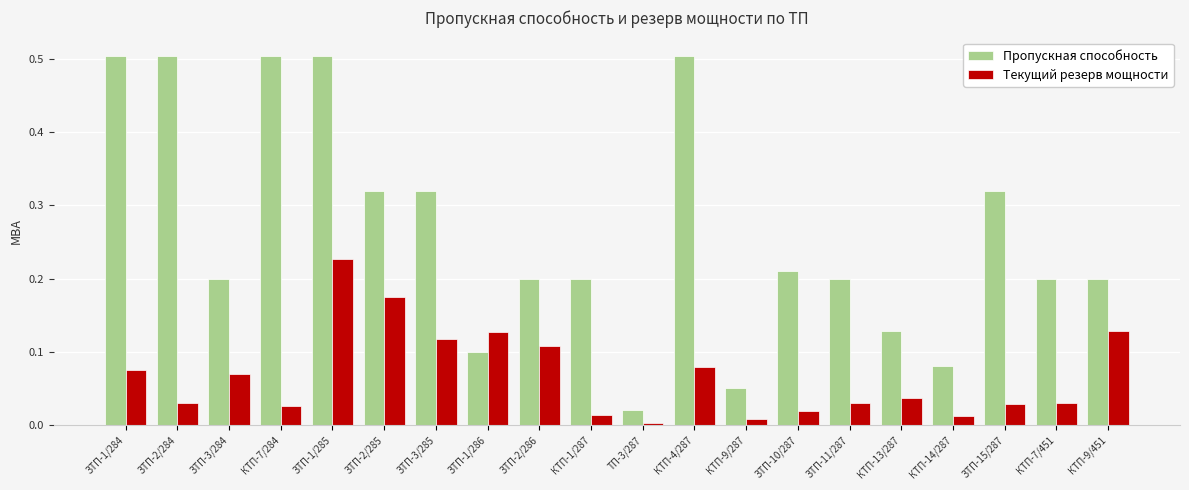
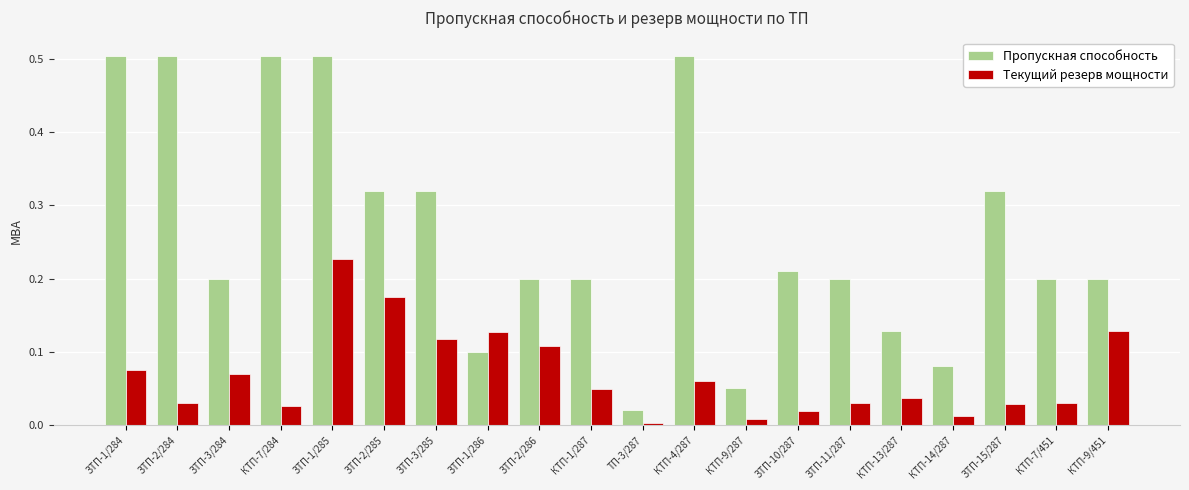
  {
    "Пропускная способность": {
      "ЗТП-1/284": 0.50,
      "ЗТП-2/284": 0.50,
      "ЗТП-3/284": 0.20,
      "КТП-7/284": 0.50,
      "ЗТП-1/285": 0.50,
      "ЗТП-2/285": 0.32,
      "ЗТП-3/285": 0.32,
      "ЗТП-1/286": 0.10,
      "ЗТП-2/286": 0.20,
      "КТП-1/287": 0.20,
      "ТП-3/287": 0.02,
      "КТП-4/287": 0.50,
      "КТП-9/287": 0.05,
      "ЗТП-10/287": 0.21,
      "ЗТП-11/287": 0.20,
      "КТП-13/287": 0.13,
      "КТП-14/287": 0.08,
      "ЗТП-15/287": 0.32,
      "КТП-7/451": 0.20,
      "КТП-9/451": 0.20
    },
    "Текущий резерв мощности": {
      "ЗТП-1/284": 0.08,
      "ЗТП-2/284": 0.03,
      "ЗТП-3/284": 0.07,
      "КТП-7/284": 0.03,
      "ЗТП-1/285": 0.23,
      "ЗТП-2/285": 0.18,
      "ЗТП-3/285": 0.12,
      "ЗТП-1/286": 0.13,
      "ЗТП-2/286": 0.11,
-     "КТП-1/287": 0.01,
-     "КТП-4/287": 0.08,
+     "КТП-1/287": 0.05,
+     "КТП-4/287": 0.06,
      "КТП-9/287": 0.01,
      "ЗТП-10/287": 0.02,
      "ЗТП-11/287": 0.03,
      "КТП-13/287": 0.04,
      "КТП-14/287": 0.01,
      "ЗТП-15/287": 0.03,
      "КТП-7/451": 0.03,
      "КТП-9/451": 0.13
    }
  }
